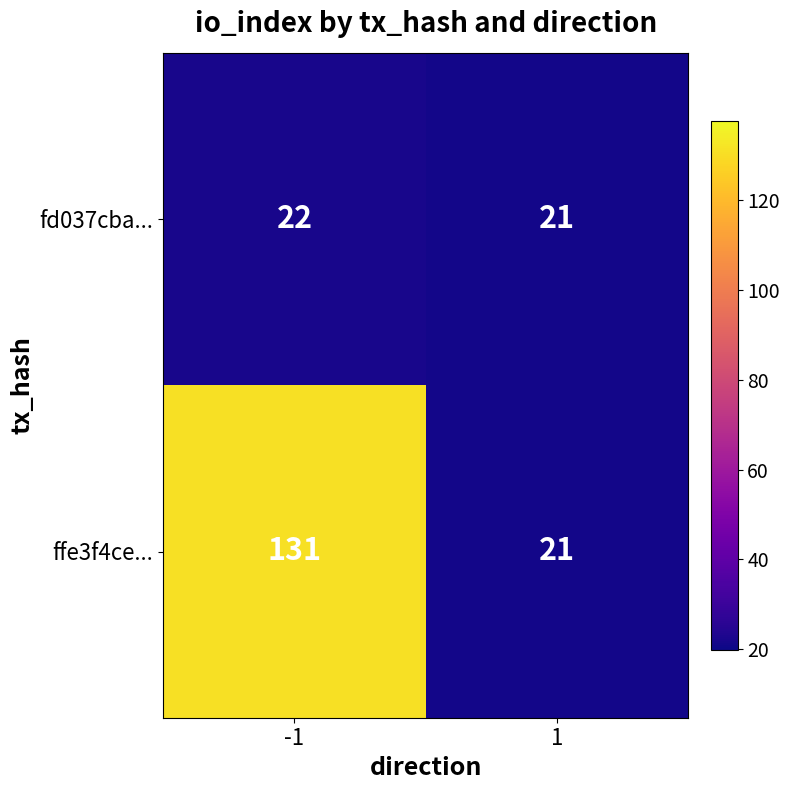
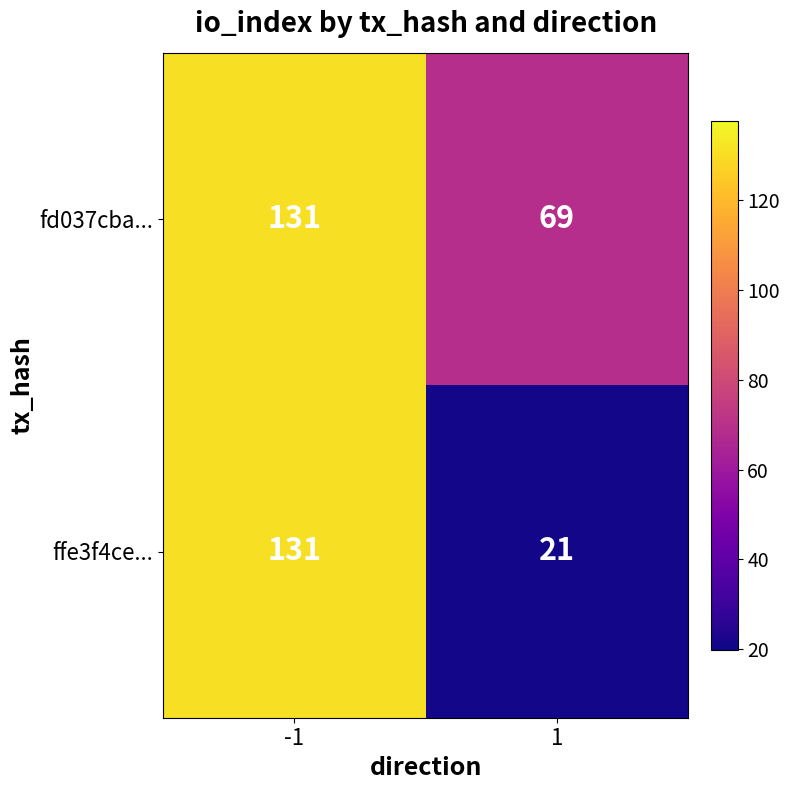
  {
    "fd037cba...": {
-     "-1": 22,
-     "1": 21
+     "-1": 131,
+     "1": 69
    },
    "ffe3f4ce...": {
      "-1": 131,
      "1": 21
    }
  }
